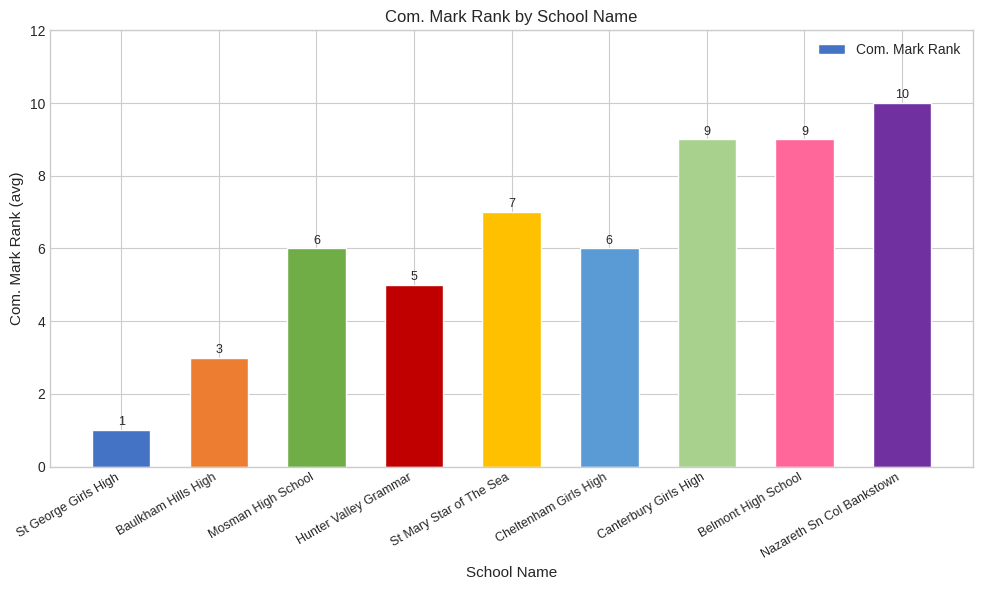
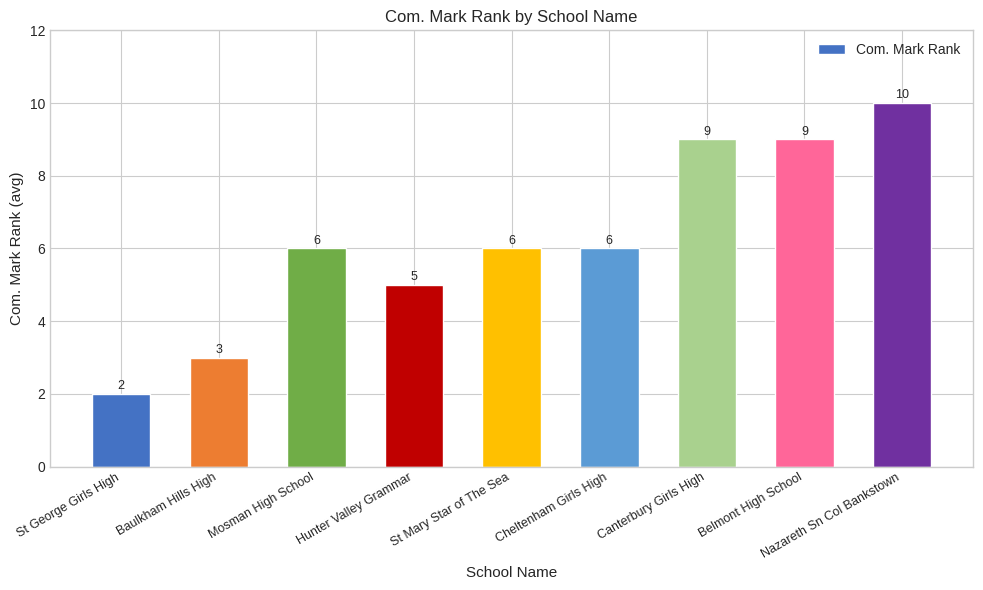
  {
-   "St George Girls High": 1,
+   "St George Girls High": 2,
    "Baulkham Hills High": 3,
    "Mosman High School": 6,
    "Hunter Valley Grammar": 5,
-   "St Mary Star of The Sea": 7,
+   "St Mary Star of The Sea": 6,
    "Cheltenham Girls High": 6,
    "Canterbury Girls High": 9,
    "Belmont High School": 9,
    "Nazareth Sn Col Bankstown": 10
  }
